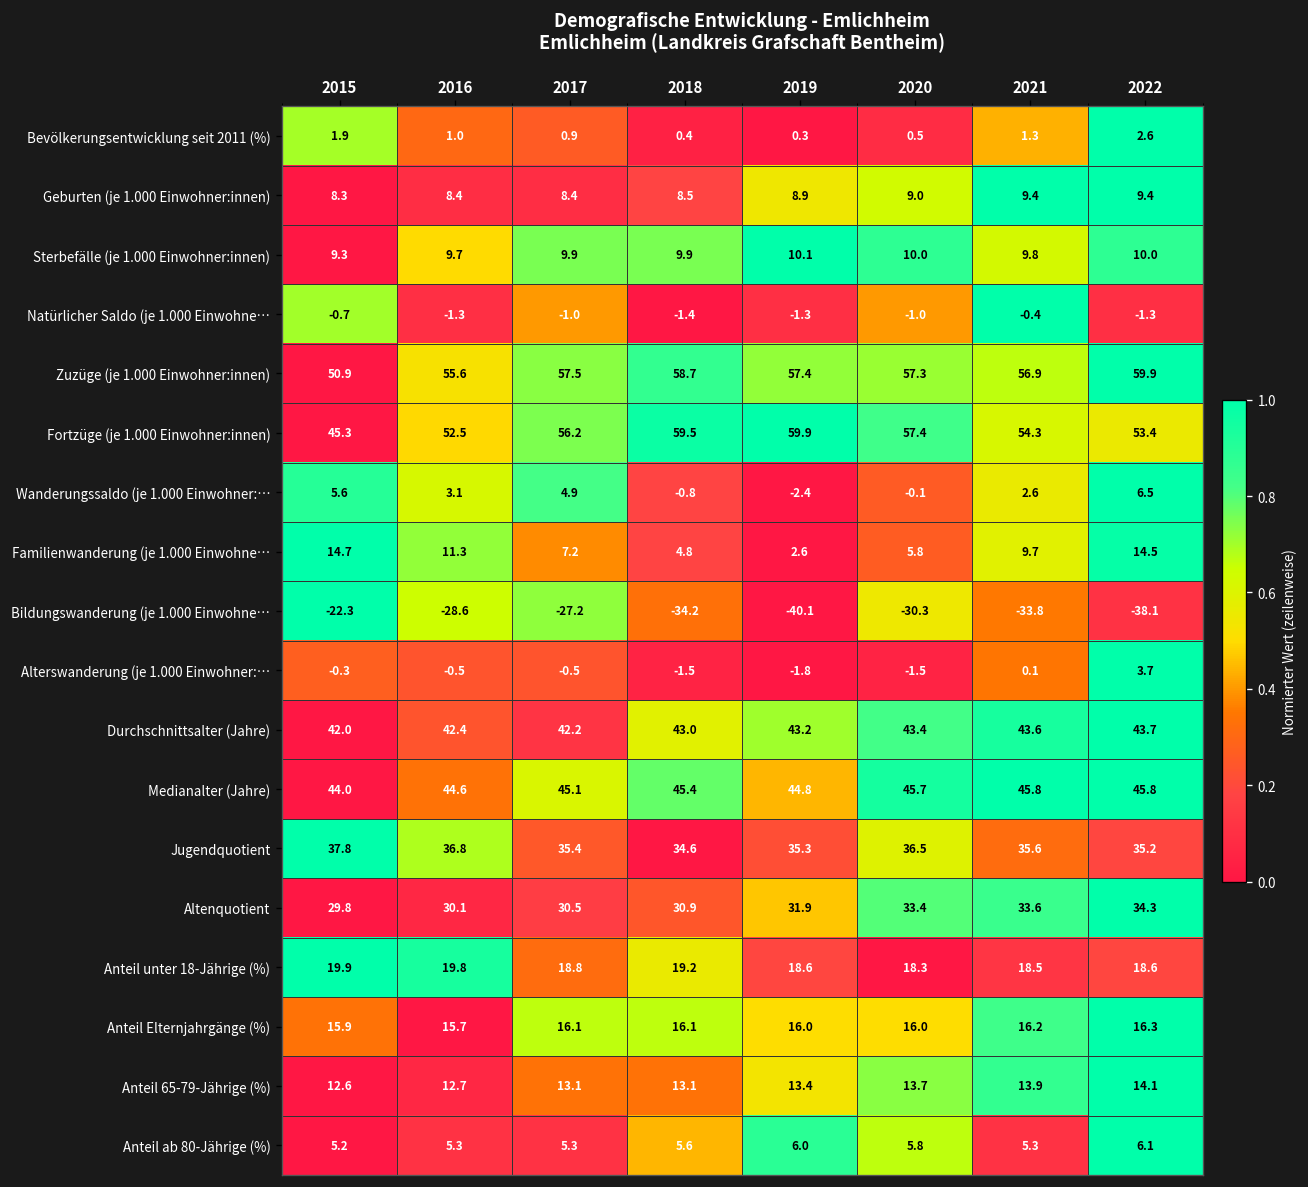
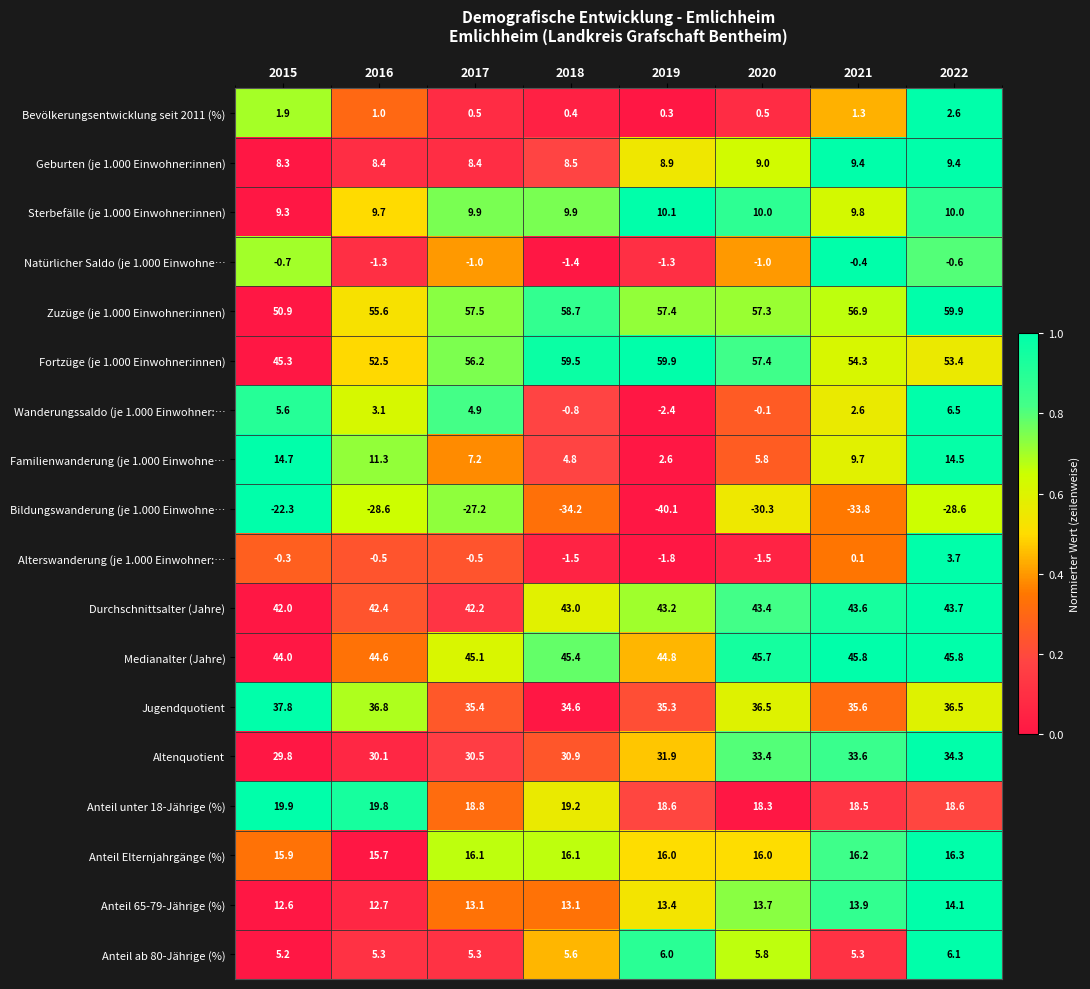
  {
    "Bevölkerungsentwicklung seit 2011 (%)": {
      "2015": 1.9,
      "2016": 1.0,
-     "2017": 0.9,
+     "2017": 0.5,
      "2018": 0.4,
      "2019": 0.3,
      "2020": 0.5,
      "2021": 1.3,
      "2022": 2.6
    },
    "Geburten (je 1.000 Einwohner:innen)": {
      "2015": 8.3,
      "2016": 8.4,
      "2017": 8.4,
      "2018": 8.5,
      "2019": 8.9,
      "2020": 9.0,
      "2021": 9.4,
      "2022": 9.4
    },
    "Sterbefälle (je 1.000 Einwohner:innen)": {
      "2015": 9.3,
      "2016": 9.7,
      "2017": 9.9,
      "2018": 9.9,
      "2019": 10.1,
      "2020": 10.0,
      "2021": 9.8,
      "2022": 10.0
    },
    "Natürlicher Saldo (je 1.000 Einwohne…": {
      "2015": -0.7,
      "2016": -1.3,
      "2017": -1.0,
      "2018": -1.4,
      "2019": -1.3,
      "2020": -1.0,
      "2021": -0.4,
-     "2022": -1.3
+     "2022": -0.6
    },
    "Zuzüge (je 1.000 Einwohner:innen)": {
      "2015": 50.9,
      "2016": 55.6,
      "2017": 57.5,
      "2018": 58.7,
      "2019": 57.4,
      "2020": 57.3,
      "2021": 56.9,
      "2022": 59.9
    },
    "Fortzüge (je 1.000 Einwohner:innen)": {
      "2015": 45.3,
      "2016": 52.5,
      "2017": 56.2,
      "2018": 59.5,
      "2019": 59.9,
      "2020": 57.4,
      "2021": 54.3,
      "2022": 53.4
    },
    "Wanderungssaldo (je 1.000 Einwohner:…": {
      "2015": 5.6,
      "2016": 3.1,
      "2017": 4.9,
      "2018": -0.8,
      "2019": -2.4,
      "2020": -0.1,
      "2021": 2.6,
      "2022": 6.5
    },
    "Familienwanderung (je 1.000 Einwohne…": {
      "2015": 14.7,
      "2016": 11.3,
      "2017": 7.2,
      "2018": 4.8,
      "2019": 2.6,
      "2020": 5.8,
      "2021": 9.7,
      "2022": 14.5
    },
    "Bildungswanderung (je 1.000 Einwohne…": {
      "2015": -22.3,
      "2016": -28.6,
      "2017": -27.2,
      "2018": -34.2,
      "2019": -40.1,
      "2020": -30.3,
      "2021": -33.8,
-     "2022": -38.1
+     "2022": -28.6
    },
    "Alterswanderung (je 1.000 Einwohner:…": {
      "2015": -0.3,
      "2016": -0.5,
      "2017": -0.5,
      "2018": -1.5,
      "2019": -1.8,
      "2020": -1.5,
      "2021": 0.1,
      "2022": 3.7
    },
    "Durchschnittsalter (Jahre)": {
      "2015": 42.0,
      "2016": 42.4,
      "2017": 42.2,
      "2018": 43.0,
      "2019": 43.2,
      "2020": 43.4,
      "2021": 43.6,
      "2022": 43.7
    },
    "Medianalter (Jahre)": {
      "2015": 44.0,
      "2016": 44.6,
      "2017": 45.1,
      "2018": 45.4,
      "2019": 44.8,
      "2020": 45.7,
      "2021": 45.8,
      "2022": 45.8
    },
    "Jugendquotient": {
      "2015": 37.8,
      "2016": 36.8,
      "2017": 35.4,
      "2018": 34.6,
      "2019": 35.3,
      "2020": 36.5,
      "2021": 35.6,
-     "2022": 35.2
+     "2022": 36.5
    },
    "Altenquotient": {
      "2015": 29.8,
      "2016": 30.1,
      "2017": 30.5,
      "2018": 30.9,
      "2019": 31.9,
      "2020": 33.4,
      "2021": 33.6,
      "2022": 34.3
    },
    "Anteil unter 18-Jährige (%)": {
      "2015": 19.9,
      "2016": 19.8,
      "2017": 18.8,
      "2018": 19.2,
      "2019": 18.6,
      "2020": 18.3,
      "2021": 18.5,
      "2022": 18.6
    },
    "Anteil Elternjahrgänge (%)": {
      "2015": 15.9,
      "2016": 15.7,
      "2017": 16.1,
      "2018": 16.1,
      "2019": 16.0,
      "2020": 16.0,
      "2021": 16.2,
      "2022": 16.3
    },
    "Anteil 65-79-Jährige (%)": {
      "2015": 12.6,
      "2016": 12.7,
      "2017": 13.1,
      "2018": 13.1,
      "2019": 13.4,
      "2020": 13.7,
      "2021": 13.9,
      "2022": 14.1
    },
    "Anteil ab 80-Jährige (%)": {
      "2015": 5.2,
      "2016": 5.3,
      "2017": 5.3,
      "2018": 5.6,
      "2019": 6.0,
      "2020": 5.8,
      "2021": 5.3,
      "2022": 6.1
    }
  }
